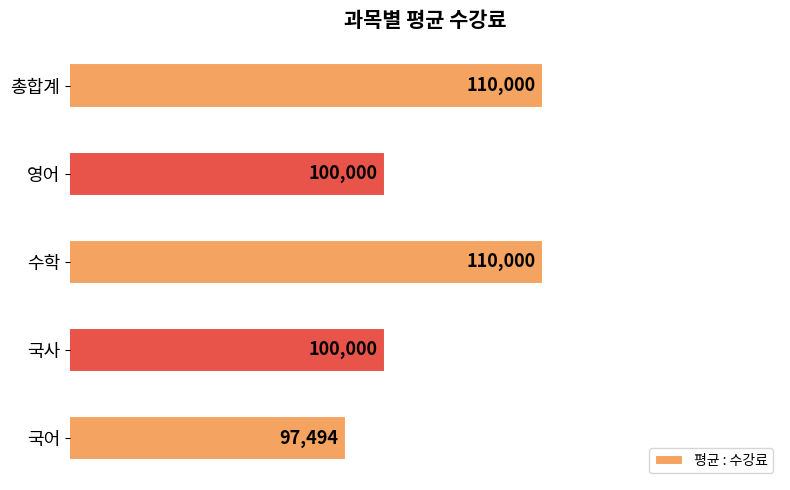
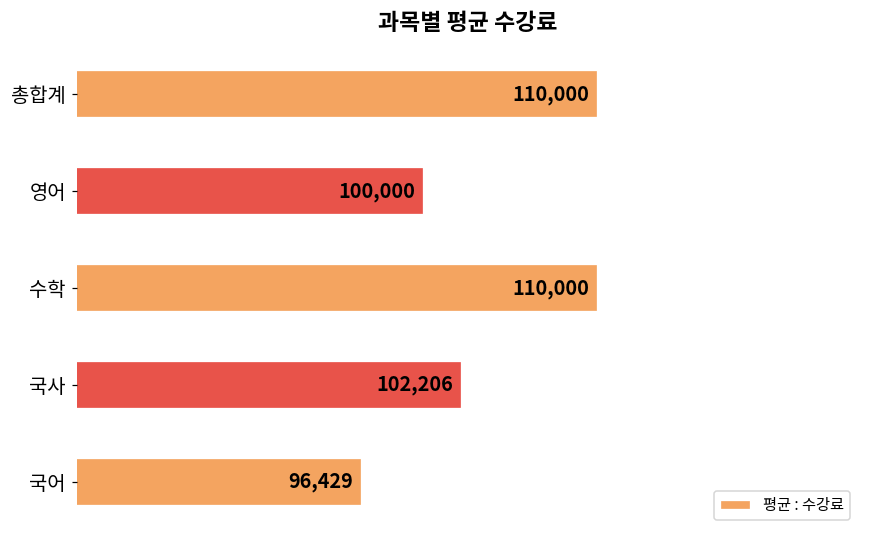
  {
    "총합계": "110,000",
    "영어": "100,000",
    "수학": "110,000",
-   "국사": "100,000",
-   "국어": "97,494"
+   "국사": "102,206",
+   "국어": "96,429"
  }
